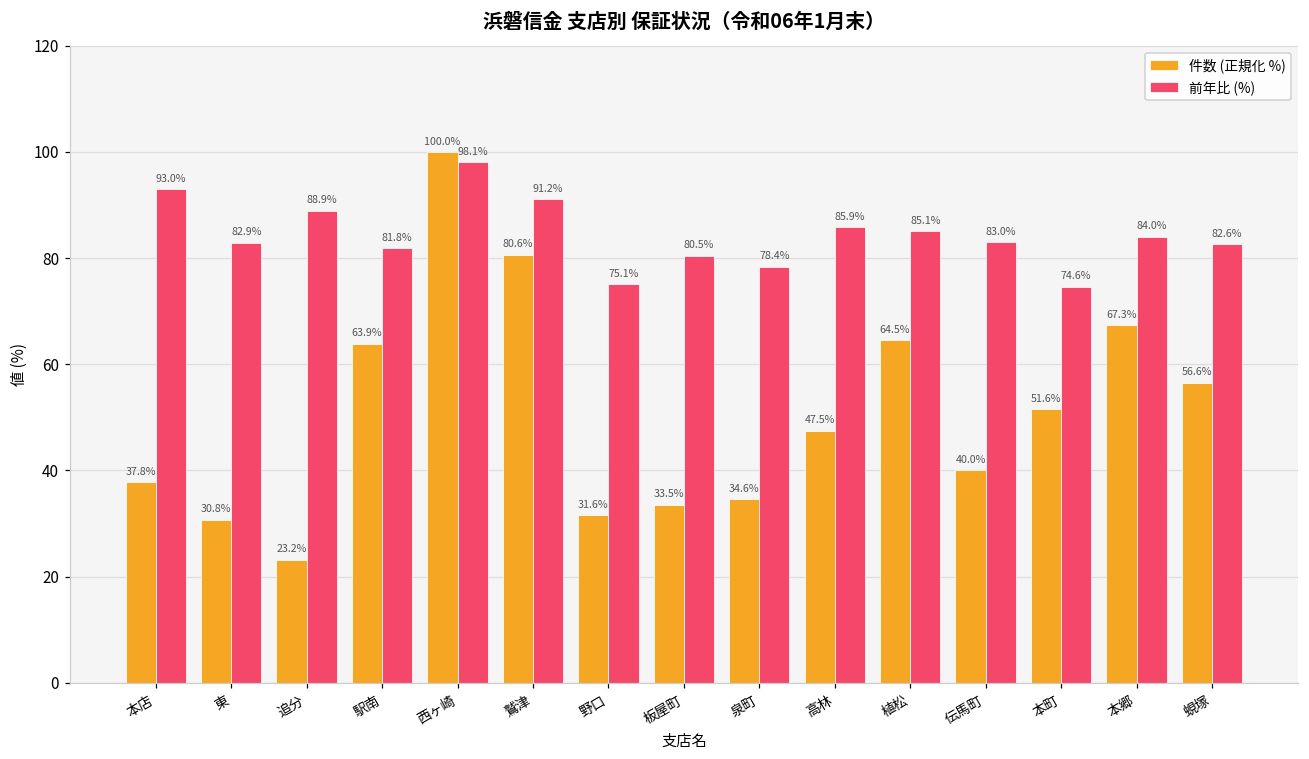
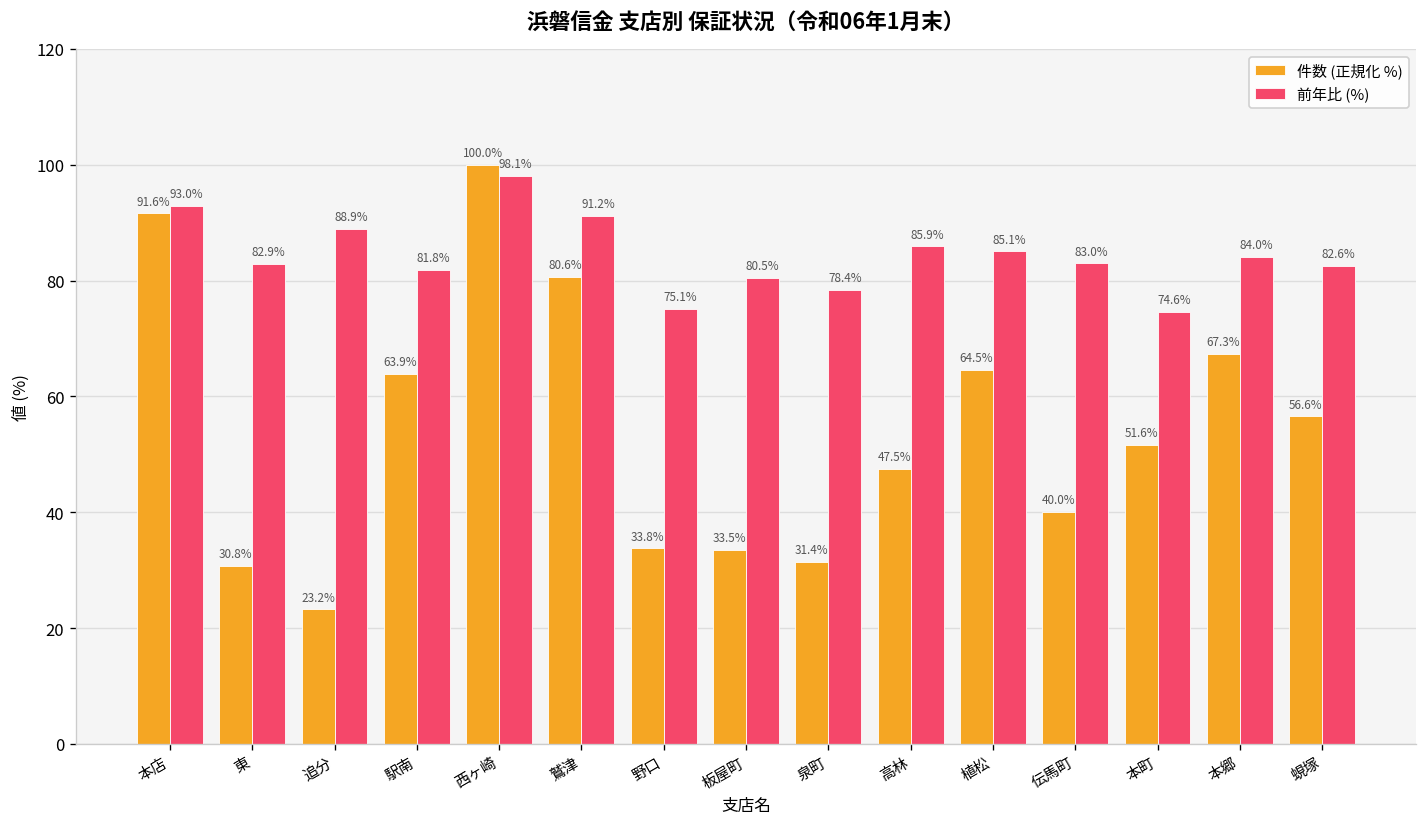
  {
    "件数 (正規化 %)": {
-     "本店": "37.8%",
+     "本店": "91.6%",
      "東": "30.8%",
      "追分": "23.2%",
      "駅南": "63.9%",
      "西ヶ崎": "100.0%",
      "鷲津": "80.6%",
-     "野口": "31.6%",
+     "野口": "33.8%",
      "板屋町": "33.5%",
-     "泉町": "34.6%",
+     "泉町": "31.4%",
      "高林": "47.5%",
      "植松": "64.5%",
      "伝馬町": "40.0%",
      "本町": "51.6%",
      "本郷": "67.3%",
      "蜆塚": "56.6%"
    },
    "前年比 (%)": {
      "本店": "93.0%",
      "東": "82.9%",
      "追分": "88.9%",
      "駅南": "81.8%",
      "西ヶ崎": "98.1%",
      "鷲津": "91.2%",
      "野口": "75.1%",
      "板屋町": "80.5%",
      "泉町": "78.4%",
      "高林": "85.9%",
      "植松": "85.1%",
      "伝馬町": "83.0%",
      "本町": "74.6%",
      "本郷": "84.0%",
      "蜆塚": "82.6%"
    }
  }
